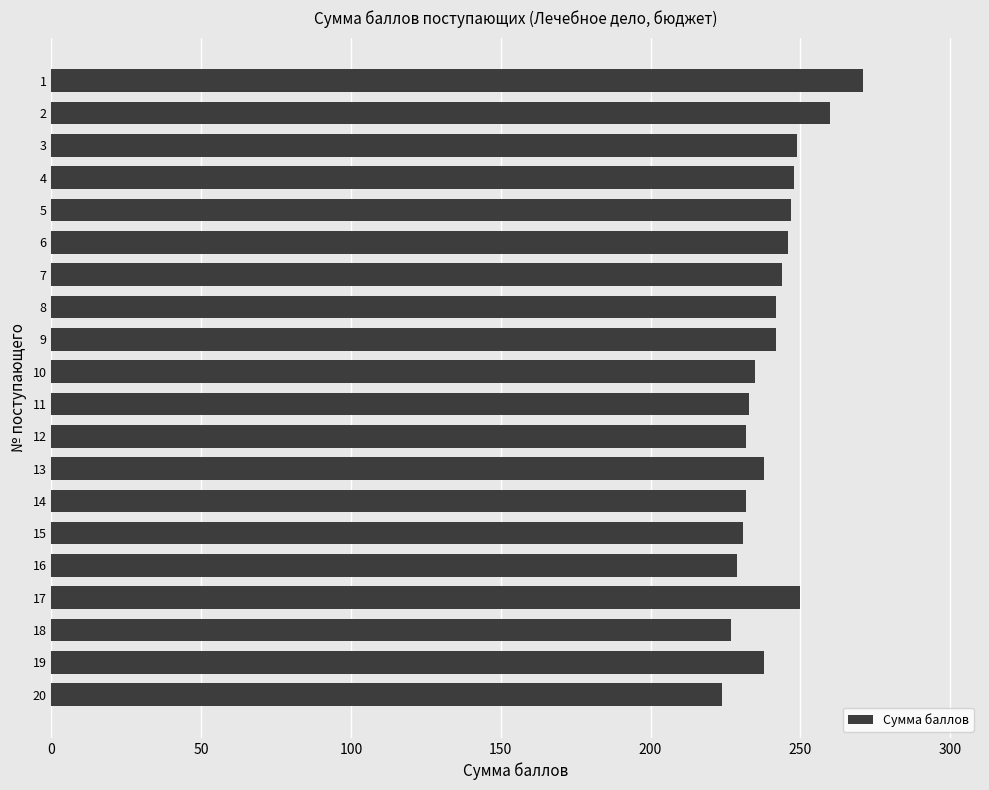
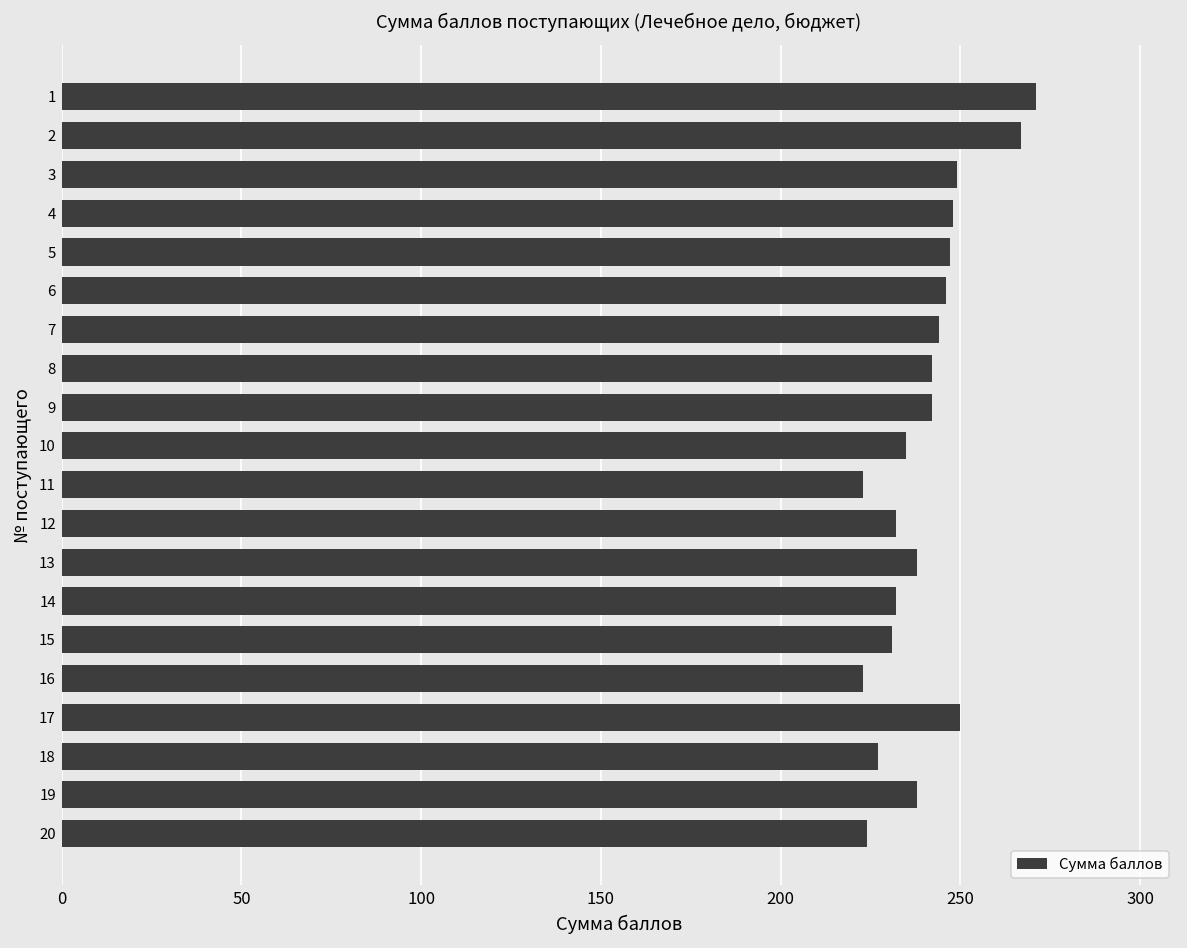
  {
    "1": 271,
-   "2": 260,
+   "2": 267,
    "3": 249,
    "4": 248,
    "5": 247,
    "6": 246,
    "7": 244,
    "8": 242,
    "9": 242,
    "10": 235,
-   "11": 233,
+   "11": 223,
    "12": 232,
    "13": 238,
    "14": 232,
    "15": 231,
-   "16": 229,
+   "16": 223,
    "17": 250,
    "18": 227,
    "19": 238,
    "20": 224
  }
